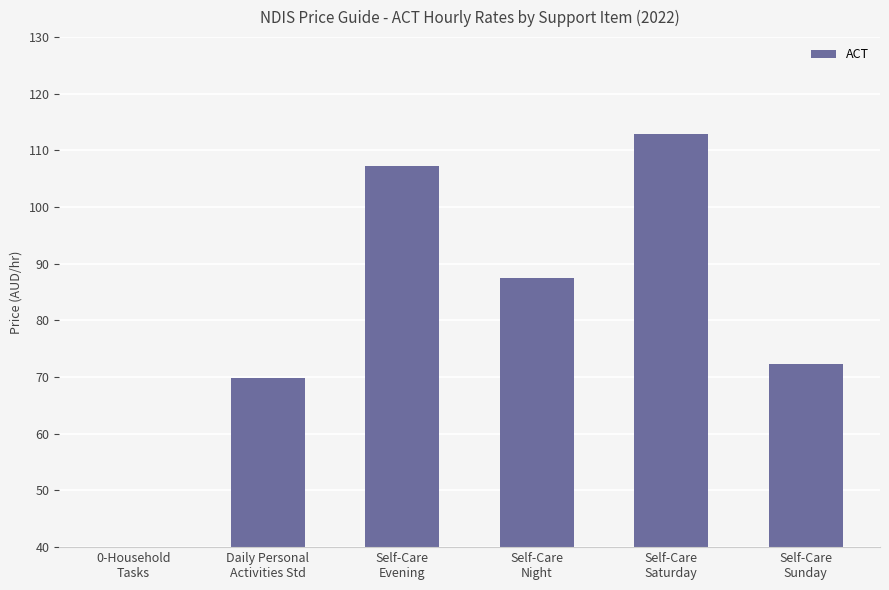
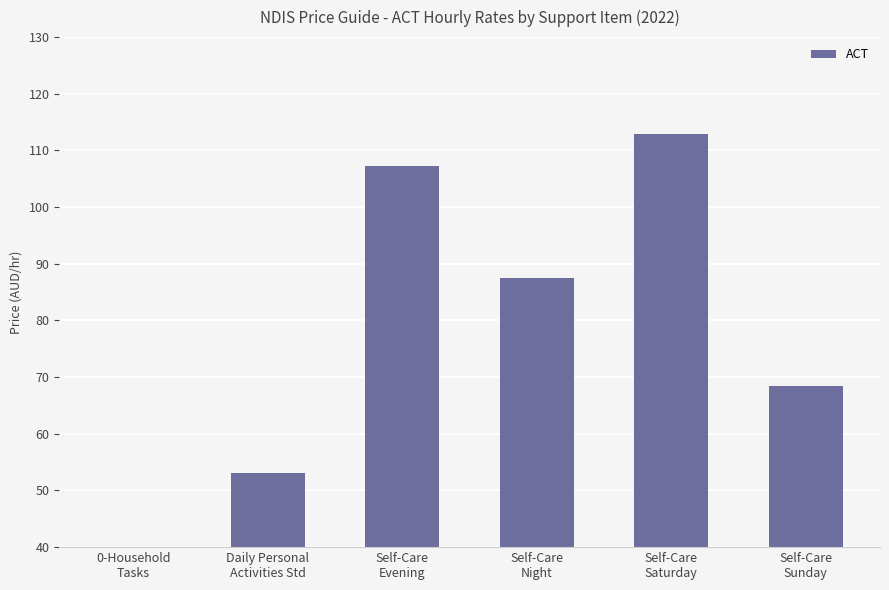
  {
-   "Daily Personal Activities Std": 70,
+   "Daily Personal Activities Std": 53,
    "Self-Care Evening": 107,
    "Self-Care Night": 88,
    "Self-Care Saturday": 113,
-   "Self-Care Sunday": 72
+   "Self-Care Sunday": 69
  }
